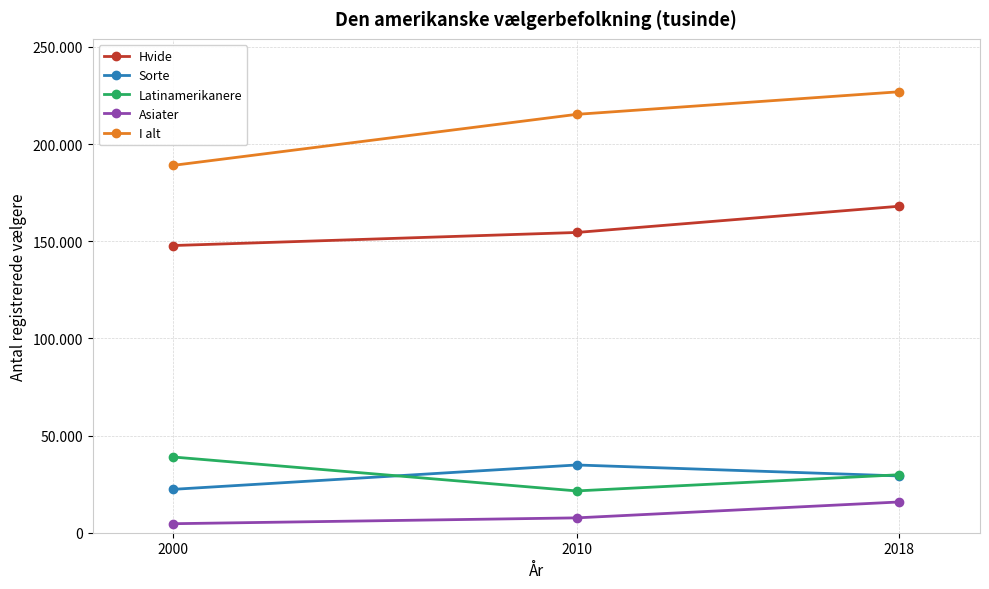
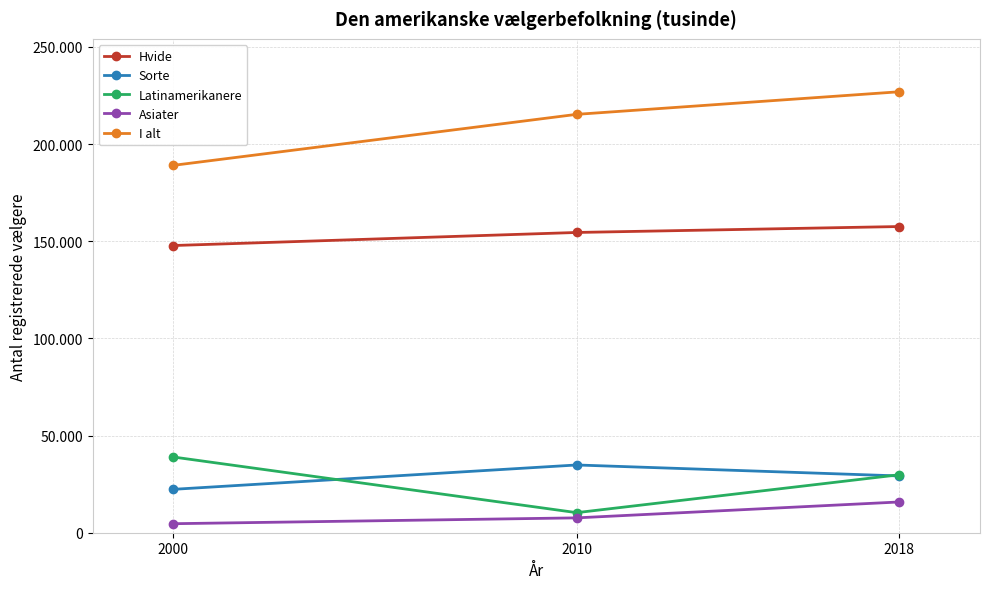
  {
    "Hvide": {
      "2000": 148,
      "2010": 154,
-     "2018": 168
+     "2018": 158
    },
    "Sorte": {
      "2000": 22,
      "2010": 35
    },
    "Latinamerikanere": {
      "2000": 39,
-     "2010": 22
+     "2010": 10
    },
    "Asiater": {
      "2000": 5,
      "2010": 8,
      "2018": 16
    },
    "I alt": {
      "2000": 189,
      "2010": 215,
      "2018": 227
    }
  }
